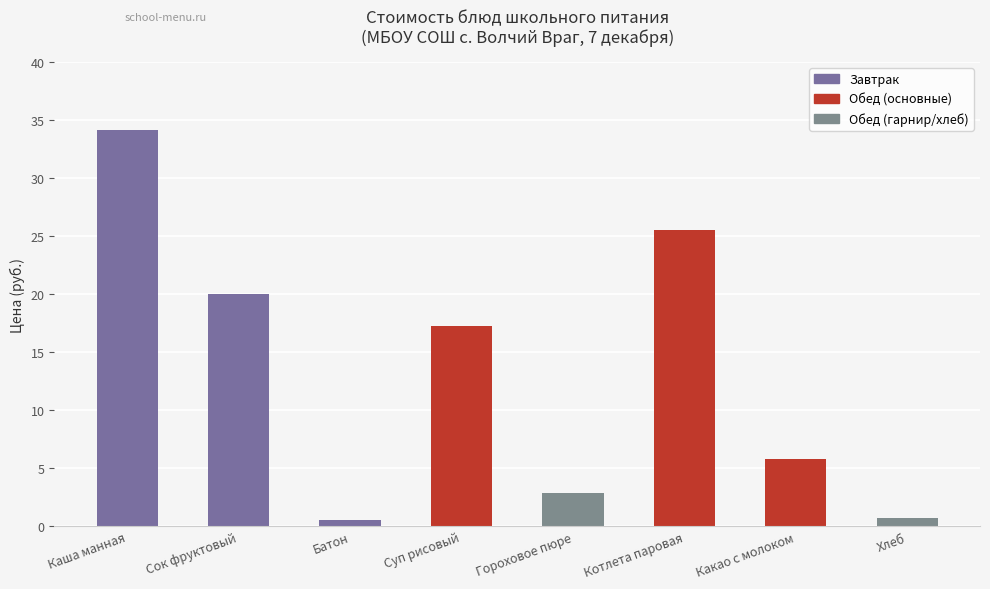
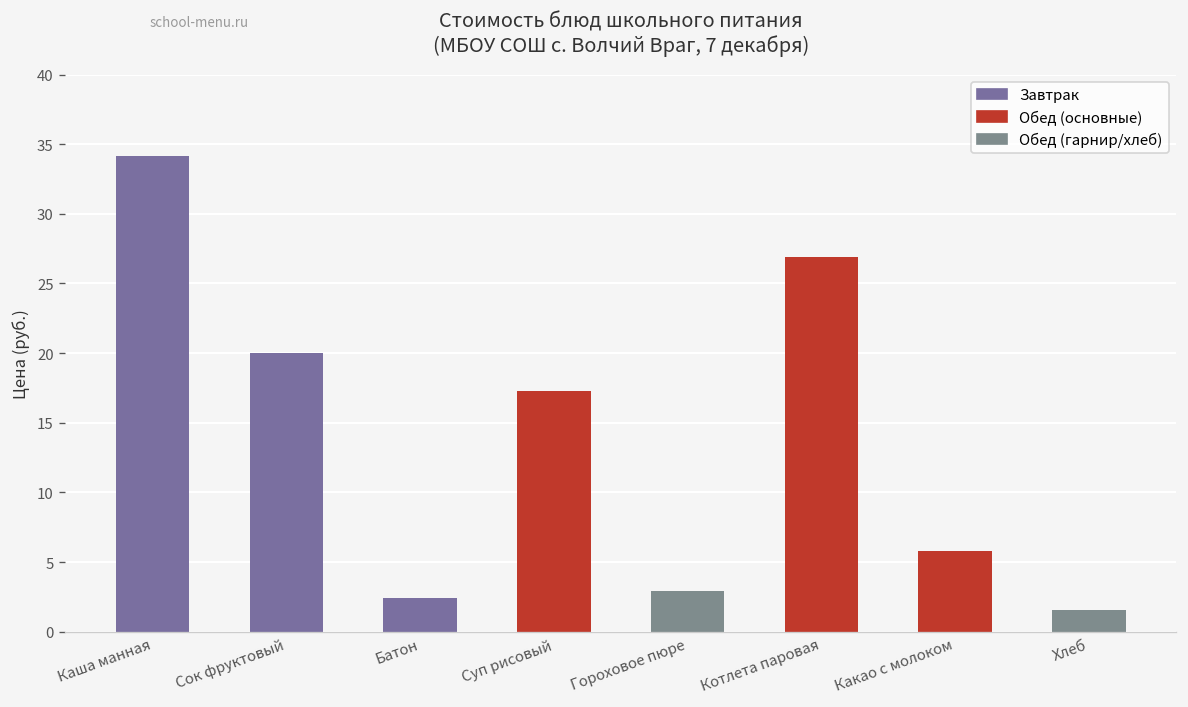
  {
    "Каша манная": 34.2,
    "Сок фруктовый": 20.0,
-   "Батон": 0.5,
+   "Батон": 2.5,
    "Суп рисовый": 17.3,
    "Гороховое пюре": 2.9,
-   "Котлета паровая": 25.5,
+   "Котлета паровая": 26.9,
    "Какао с молоком": 5.8,
-   "Хлеб": 0.8
+   "Хлеб": 1.6
  }
